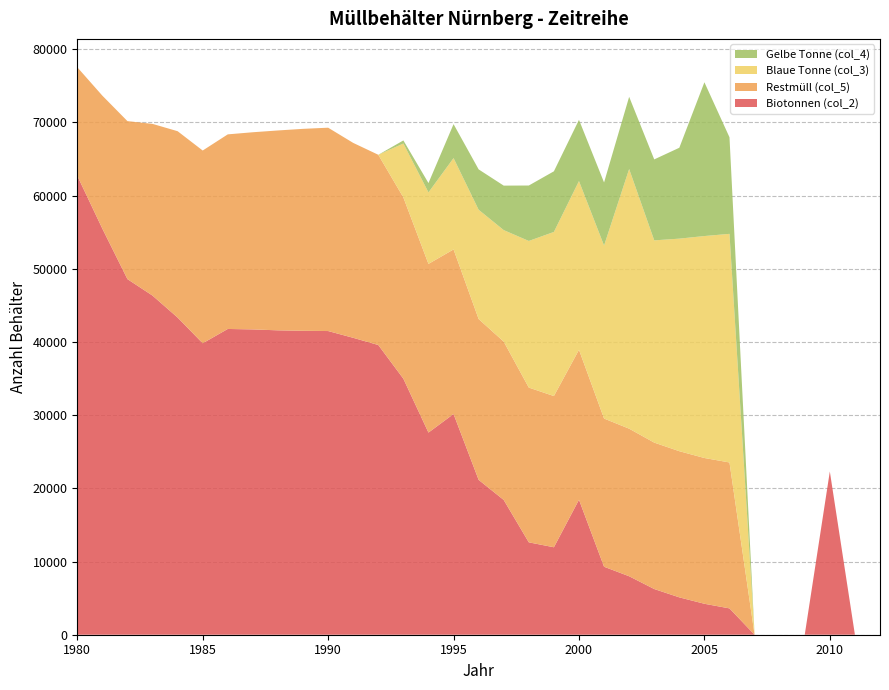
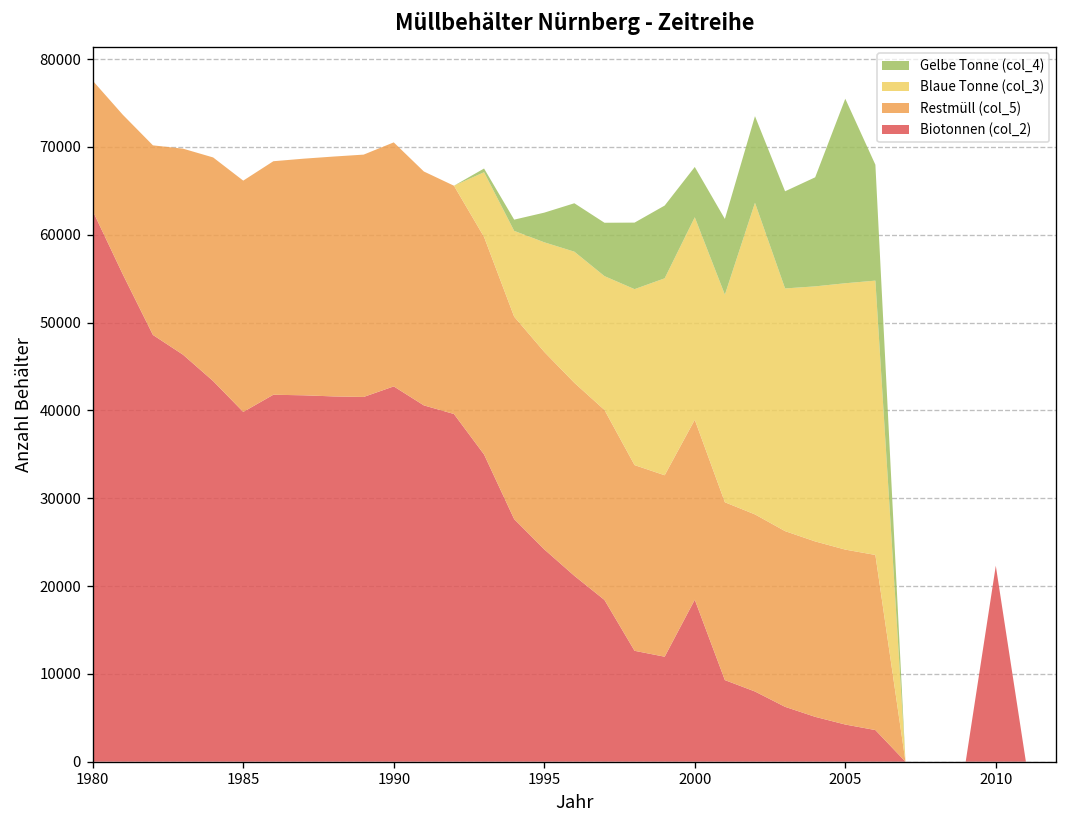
  {
    "Biotonnen (col_2)": {
      "1980": 63000,
      "1985": 40000,
-     "1990": 41000,
-     "1995": 30000,
+     "1990": 43000,
+     "1995": 24000,
      "2000": 18000,
      "2005": 4000
    },
    "Gelbe Tonne (col_4)": {
-     "1995": 5000,
-     "2000": 8000,
+     "1995": 3000,
+     "2000": 6000,
      "2005": 21000
    }
  }
